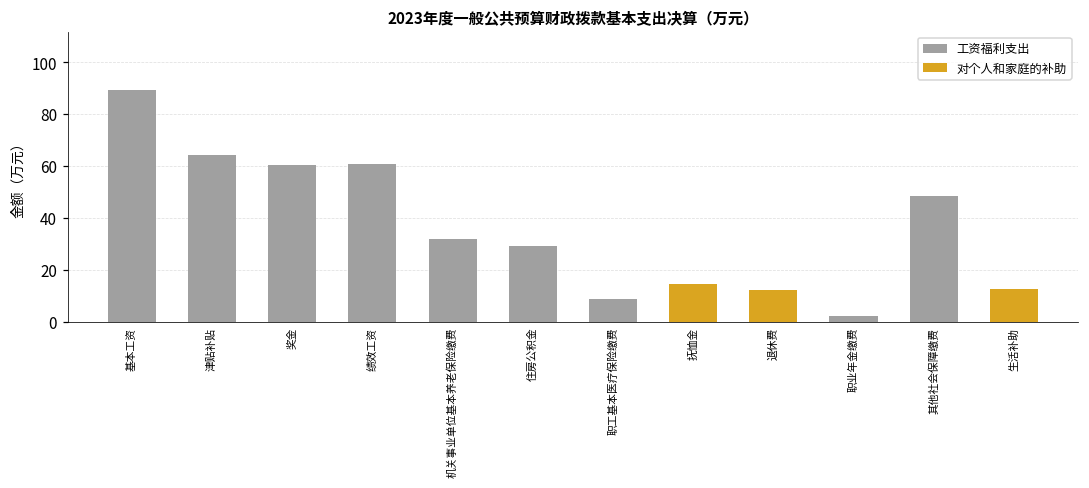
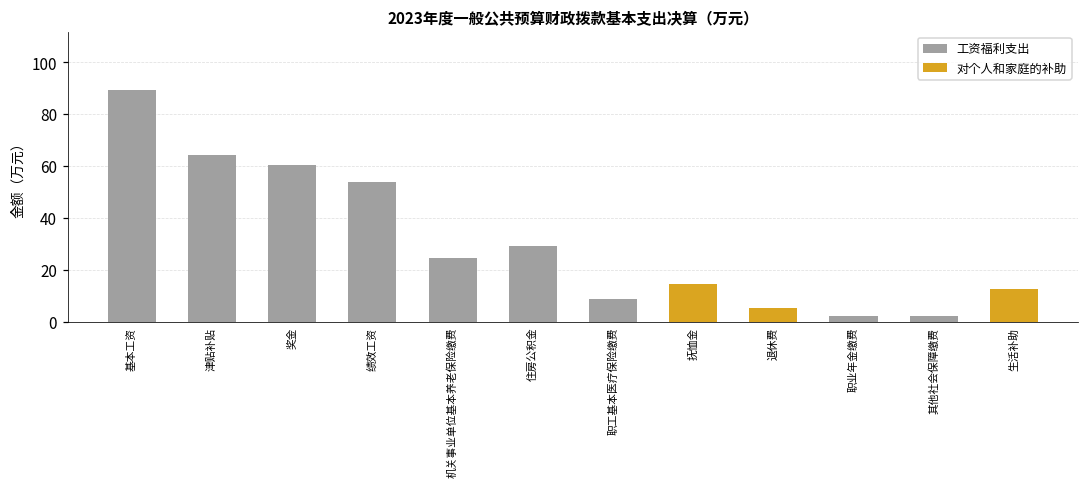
  {
    "工资福利支出": {
      "基本工资": 90,
      "津贴补贴": 64,
      "奖金": 60,
-     "绩效工资": 61,
-     "机关事业单位基本养老保险缴费": 32,
+     "绩效工资": 54,
+     "机关事业单位基本养老保险缴费": 25,
      "住房公积金": 29,
      "职工基本医疗保险缴费": 9,
      "职业年金缴费": 2,
-     "其他社会保障缴费": 48
+     "其他社会保障缴费": 2
    },
    "对个人和家庭的补助": {
      "抚恤金": 15,
-     "退休费": 12,
+     "退休费": 5,
      "生活补助": 13
    }
  }
